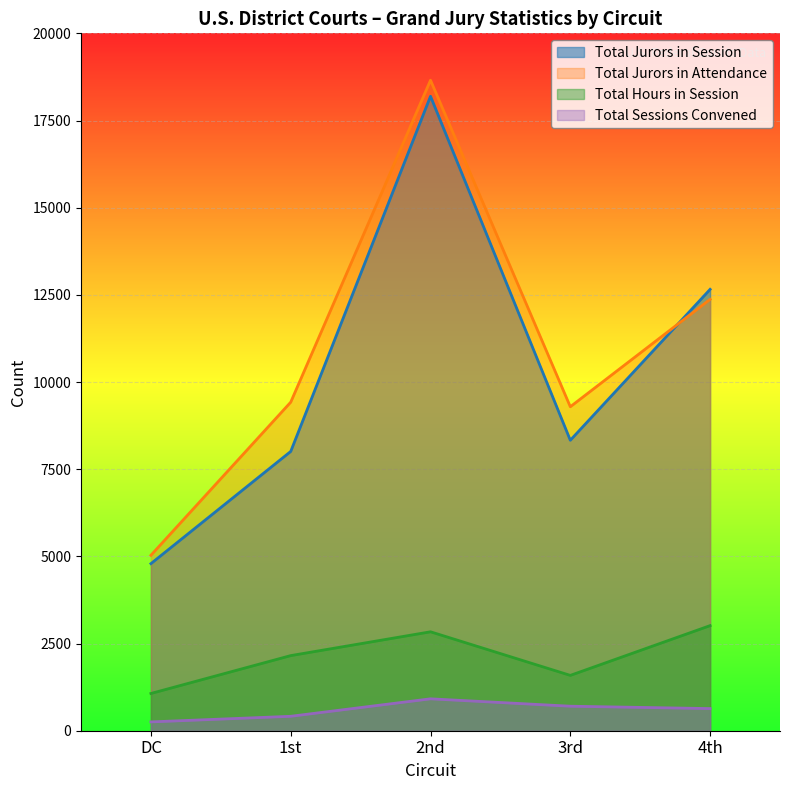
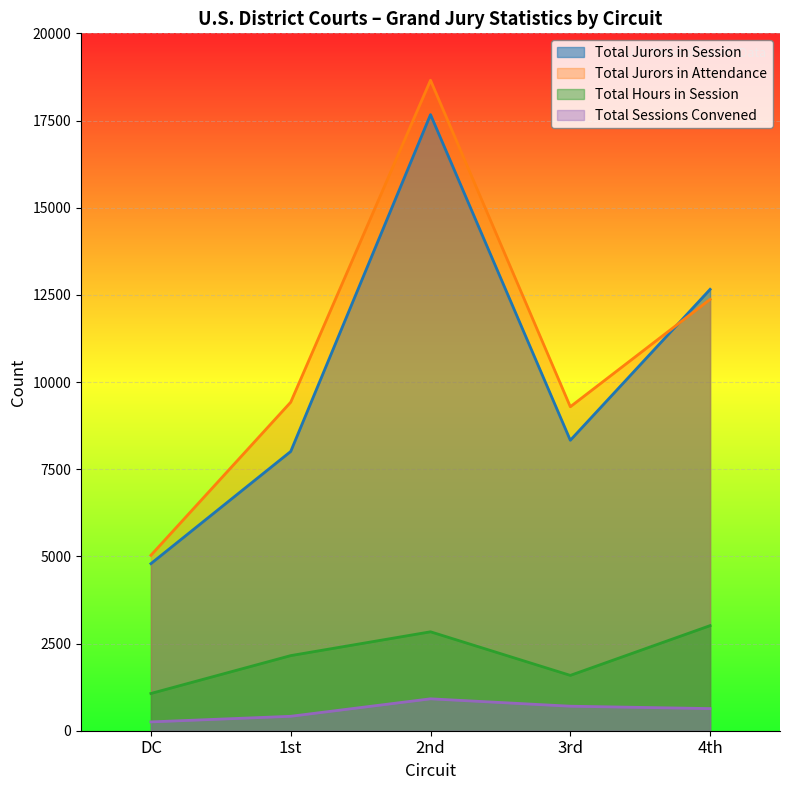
  {
    "Total Jurors in Session": {
      "DC": 4800,
      "1st": 8000,
-     "2nd": 18200,
+     "2nd": 17700,
      "3rd": 8300,
      "4th": 12700
    },
    "Total Jurors in Attendance": {
      "DC": 5000,
      "1st": 9400,
      "2nd": 18700,
      "3rd": 9300,
      "4th": 12400
    },
    "Total Hours in Session": {
      "DC": 1100,
      "1st": 2200,
      "2nd": 2800,
      "3rd": 1600,
      "4th": 3000
    },
    "Total Sessions Convened": {
      "DC": 300,
      "1st": 400,
      "2nd": 900,
      "3rd": 700,
      "4th": 600
    }
  }
